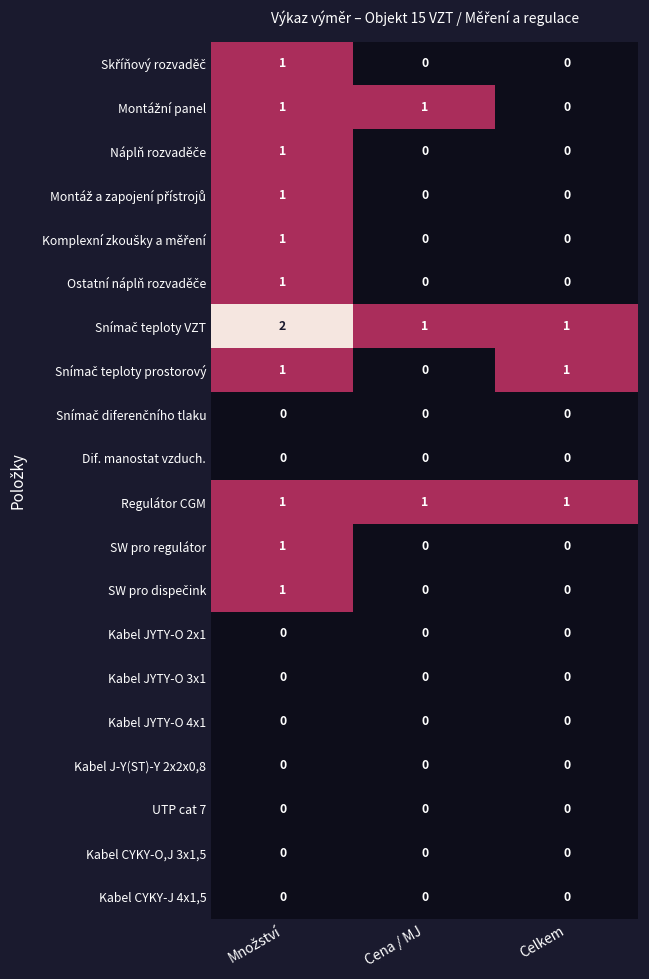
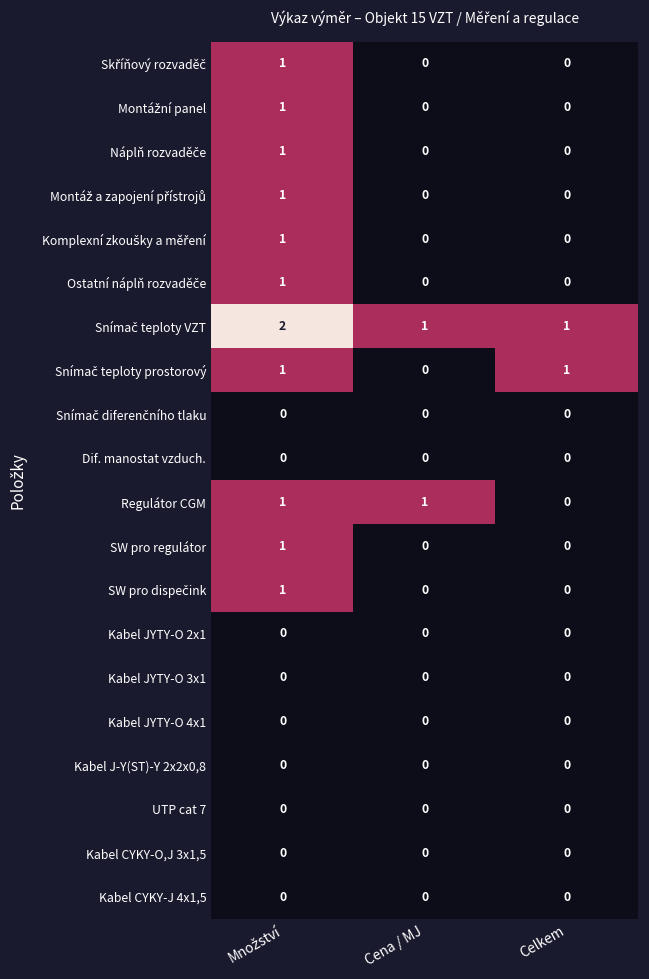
  {
    "Skříňový rozvaděč": {
      "Množství": 1,
      "Cena / MJ": 0,
      "Celkem": 0
    },
    "Montážní panel": {
      "Množství": 1,
-     "Cena / MJ": 1,
+     "Cena / MJ": 0,
      "Celkem": 0
    },
    "Náplň rozvaděče": {
      "Množství": 1,
      "Cena / MJ": 0,
      "Celkem": 0
    },
    "Montáž a zapojení přístrojů": {
      "Množství": 1,
      "Cena / MJ": 0,
      "Celkem": 0
    },
    "Komplexní zkoušky a měření": {
      "Množství": 1,
      "Cena / MJ": 0,
      "Celkem": 0
    },
    "Ostatní náplň rozvaděče": {
      "Množství": 1,
      "Cena / MJ": 0,
      "Celkem": 0
    },
    "Snímač teploty VZT": {
      "Množství": 2,
      "Cena / MJ": 1,
      "Celkem": 1
    },
    "Snímač teploty prostorový": {
      "Množství": 1,
      "Cena / MJ": 0,
      "Celkem": 1
    },
    "Snímač diferenčního tlaku": {
      "Množství": 0,
      "Cena / MJ": 0,
      "Celkem": 0
    },
    "Dif. manostat vzduch.": {
      "Množství": 0,
      "Cena / MJ": 0,
      "Celkem": 0
    },
    "Regulátor CGM": {
      "Množství": 1,
      "Cena / MJ": 1,
-     "Celkem": 1
+     "Celkem": 0
    },
    "SW pro regulátor": {
      "Množství": 1,
      "Cena / MJ": 0,
      "Celkem": 0
    },
    "SW pro dispečink": {
      "Množství": 1,
      "Cena / MJ": 0,
      "Celkem": 0
    },
    "Kabel JYTY-O 2x1": {
      "Množství": 0,
      "Cena / MJ": 0,
      "Celkem": 0
    },
    "Kabel JYTY-O 3x1": {
      "Množství": 0,
      "Cena / MJ": 0,
      "Celkem": 0
    },
    "Kabel JYTY-O 4x1": {
      "Množství": 0,
      "Cena / MJ": 0,
      "Celkem": 0
    },
    "Kabel J-Y(ST)-Y 2x2x0,8": {
      "Množství": 0,
      "Cena / MJ": 0,
      "Celkem": 0
    },
    "UTP cat 7": {
      "Množství": 0,
      "Cena / MJ": 0,
      "Celkem": 0
    },
    "Kabel CYKY-O,J 3x1,5": {
      "Množství": 0,
      "Cena / MJ": 0,
      "Celkem": 0
    },
    "Kabel CYKY-J 4x1,5": {
      "Množství": 0,
      "Cena / MJ": 0,
      "Celkem": 0
    }
  }
